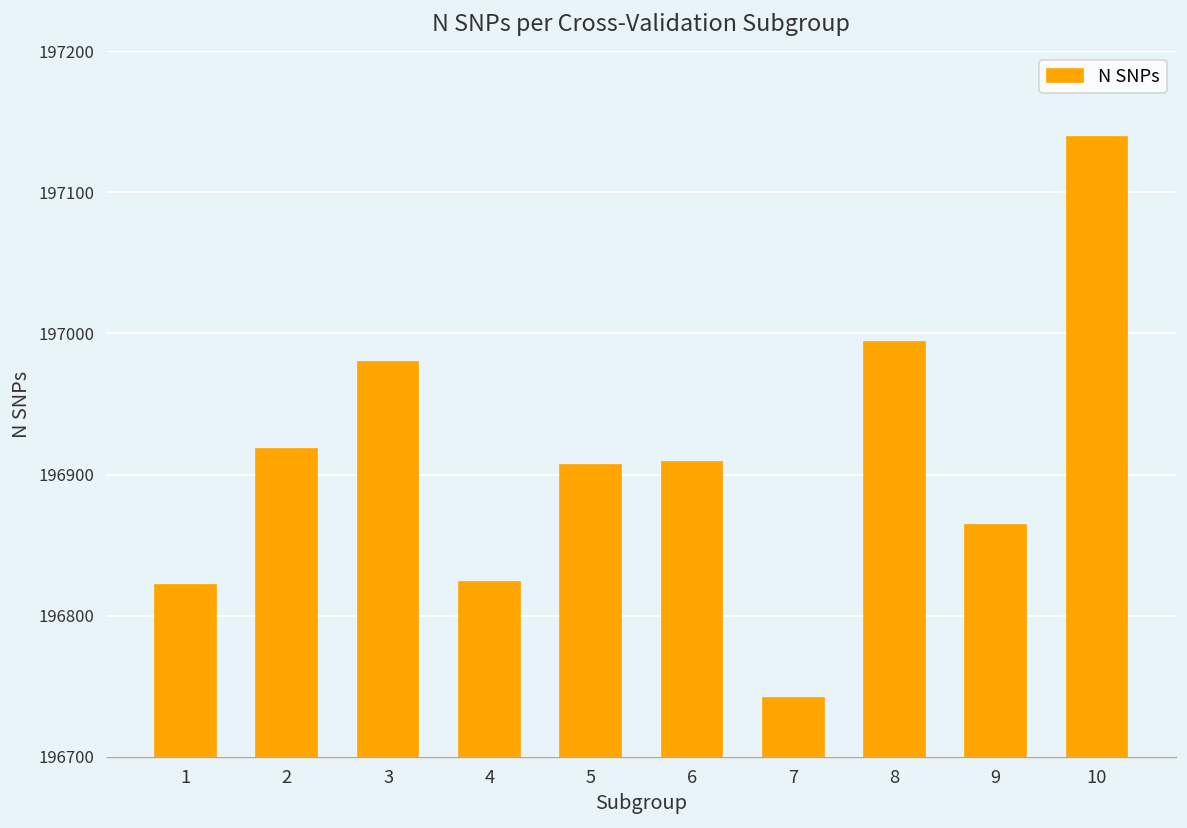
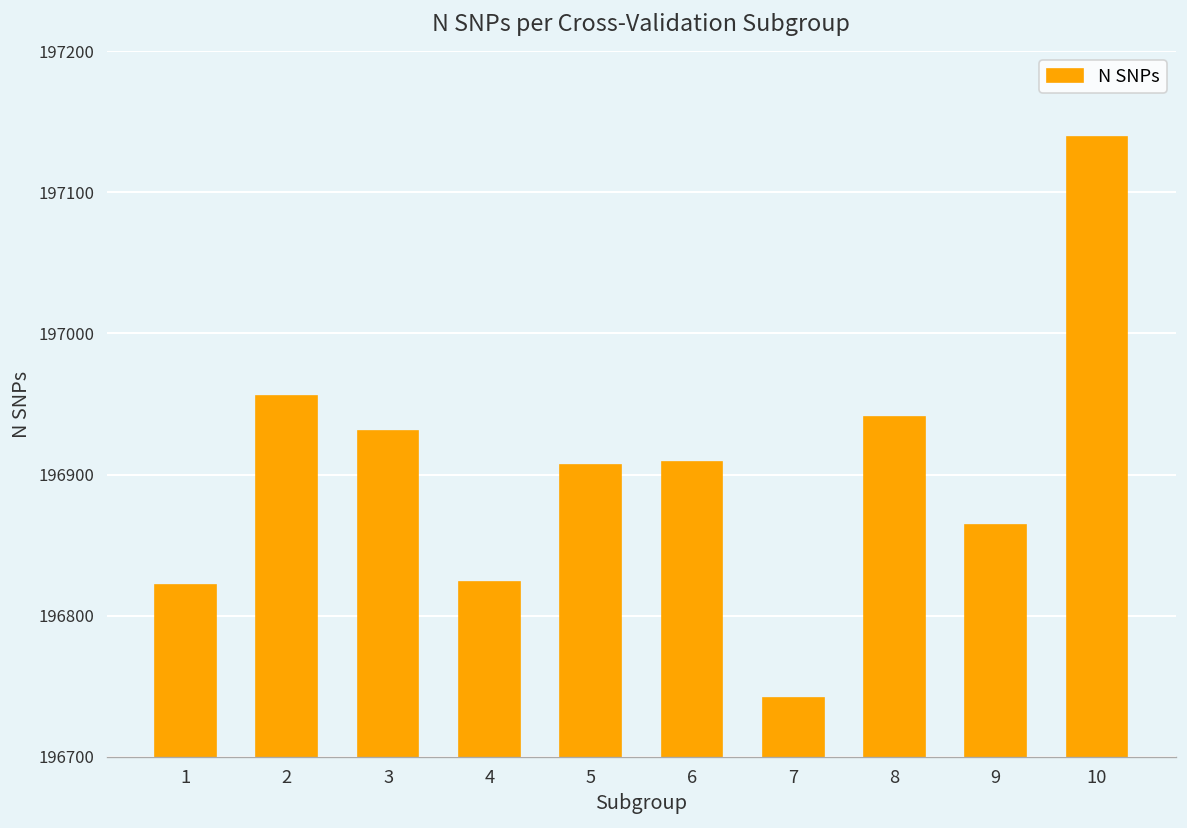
  {
    "1": 196822,
-   "2": 196918,
-   "3": 196980,
+   "2": 196956,
+   "3": 196931,
    "4": 196824,
    "5": 196907,
    "6": 196909,
    "7": 196742,
-   "8": 196994,
+   "8": 196941,
    "9": 196864,
    "10": 197139
  }
